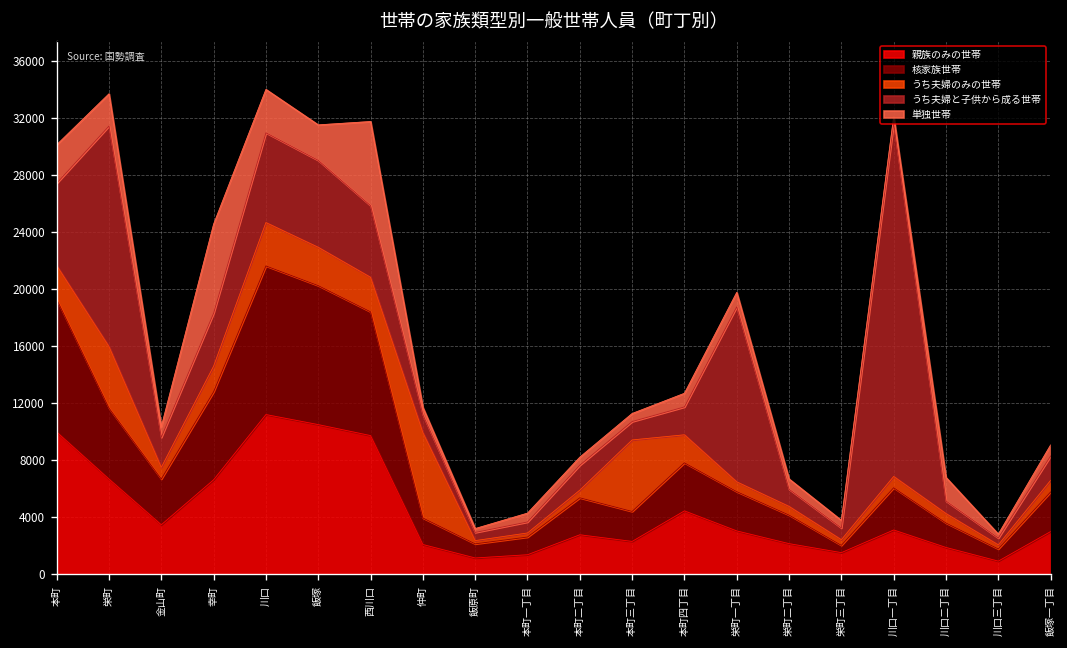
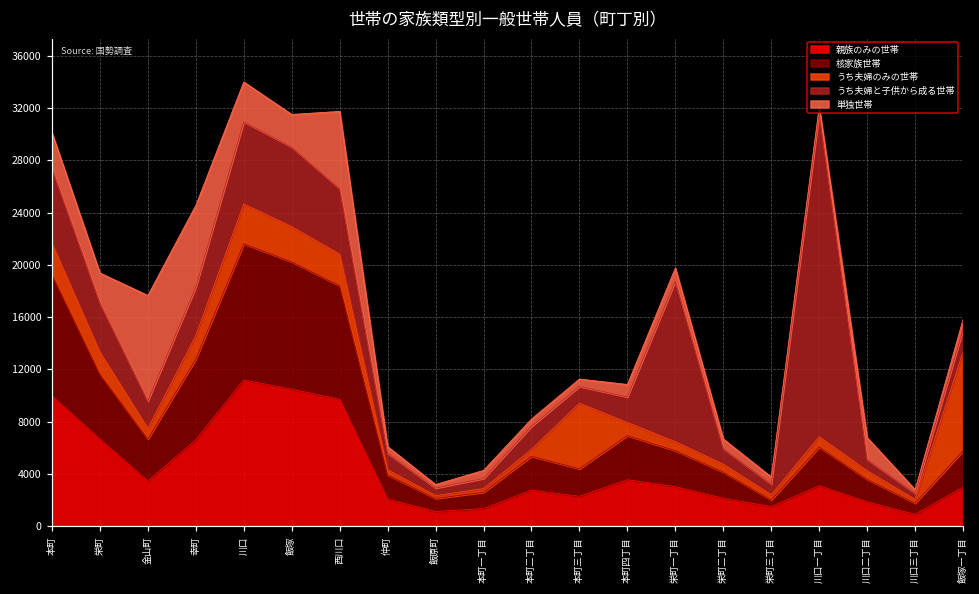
  {
    "親族のみの世帯": {
      "本町": 10000,
      "栄町": 6700,
      "金山町": 3500,
      "幸町": 6600,
      "川口": 11200,
      "飯塚": 10500,
      "西川口": 9700,
      "仲町": 2100,
      "飯原町": 1100,
      "本町一丁目": 1400,
      "本町二丁目": 2800,
      "本町三丁目": 2300,
-     "本町四丁目": 4400,
+     "本町四丁目": 3600,
      "栄町一丁目": 3000,
      "栄町二丁目": 2100,
      "栄町三丁目": 1500,
      "川口一丁目": 3100,
      "川口二丁目": 1900,
      "川口三丁目": 900,
      "飯塚一丁目": 3000
    },
    "核家族世帯": {
      "本町": 9300,
      "栄町": 5000,
      "金山町": 3200,
      "幸町": 6200,
      "川口": 10400,
      "飯塚": 9800,
      "西川口": 8700,
      "仲町": 1900,
      "飯原町": 1000,
      "本町一丁目": 1200,
      "本町二丁目": 2600,
      "本町三丁目": 2100,
      "本町四丁目": 3400,
      "栄町一丁目": 2800,
      "栄町二丁目": 2000,
      "栄町三丁目": 500,
      "川口一丁目": 3000,
      "川口二丁目": 1700,
      "川口三丁目": 900,
      "飯塚一丁目": 2800
    },
    "うち夫婦のみの世帯": {
      "本町": 2400,
-     "栄町": 4300,
+     "栄町": 1700,
      "金山町": 800,
      "幸町": 1800,
      "川口": 3000,
      "飯塚": 2700,
      "西川口": 2400,
-     "仲町": 6000,
+     "仲町": 400,
      "飯原町": 200,
      "本町一丁目": 300,
      "本町二丁目": 500,
      "本町三丁目": 5000,
-     "本町四丁目": 2000,
+     "本町四丁目": 1000,
      "栄町一丁目": 700,
      "栄町二丁目": 600,
      "栄町三丁目": 400,
      "川口一丁目": 800,
      "川口二丁目": 700,
      "川口三丁目": 300,
-     "飯塚一丁目": 800
+     "飯塚一丁目": 7600
    },
    "うち夫婦と子供から成る世帯": {
      "本町": 5800,
-     "栄町": 15500,
+     "栄町": 3800,
      "金山町": 2100,
      "幸町": 3700,
      "川口": 6300,
      "飯塚": 6100,
      "西川口": 5000,
      "仲町": 1300,
      "飯原町": 600,
      "本町一丁目": 800,
      "本町二丁目": 1800,
      "本町三丁目": 1300,
      "本町四丁目": 2000,
      "栄町一丁目": 12300,
      "栄町二丁目": 1200,
      "栄町三丁目": 800,
      "川口二丁目": 900,
      "川口三丁目": 500,
      "飯塚一丁目": 1700
    },
    "単独世帯": {
      "本町": 2700,
      "栄町": 2300,
-     "金山町": 700,
+     "金山町": 8100,
      "幸町": 6200,
      "川口": 3000,
      "飯塚": 2500,
      "西川口": 5900,
      "仲町": 500,
      "飯原町": 300,
      "本町一丁目": 600,
      "本町二丁目": 600,
      "本町三丁目": 600,
      "本町四丁目": 1000,
      "栄町一丁目": 1000,
      "栄町二丁目": 700,
      "栄町三丁目": 500,
      "川口二丁目": 1700,
      "川口三丁目": 300,
      "飯塚一丁目": 800
    }
  }
